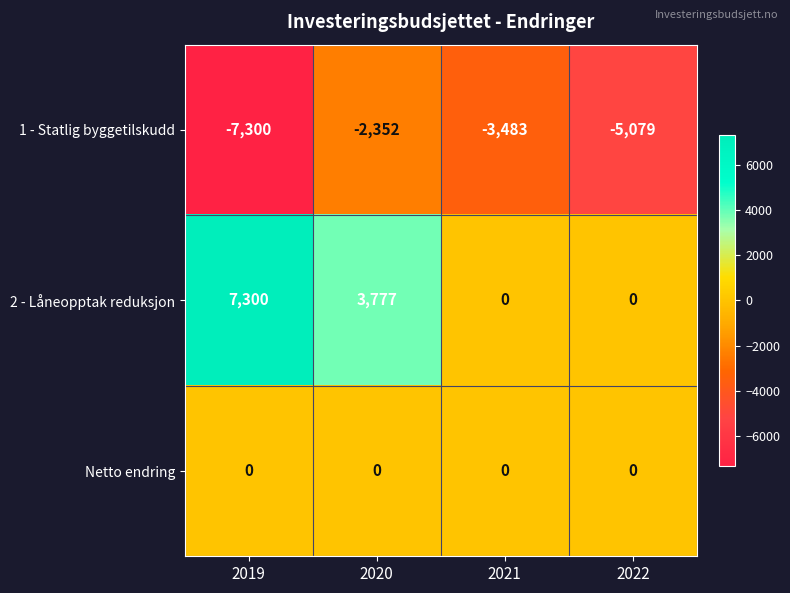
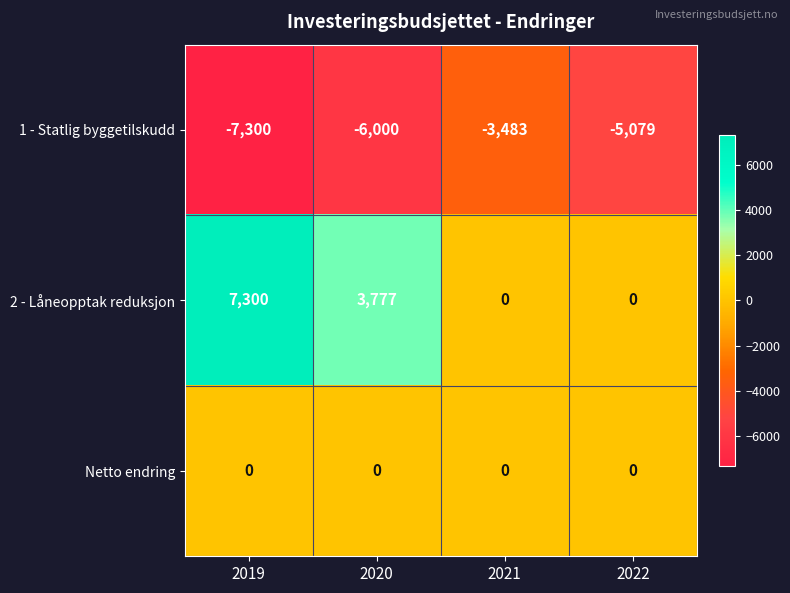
  {
    "1 - Statlig byggetilskudd": {
      "2019": "-7,300",
-     "2020": "-2,352",
+     "2020": "-6,000",
      "2021": "-3,483",
      "2022": "-5,079"
    },
    "2 - Låneopptak reduksjon": {
      "2019": "7,300",
      "2020": "3,777",
      "2021": "0",
      "2022": "0"
    },
    "Netto endring": {
      "2019": "0",
      "2020": "0",
      "2021": "0",
      "2022": "0"
    }
  }
